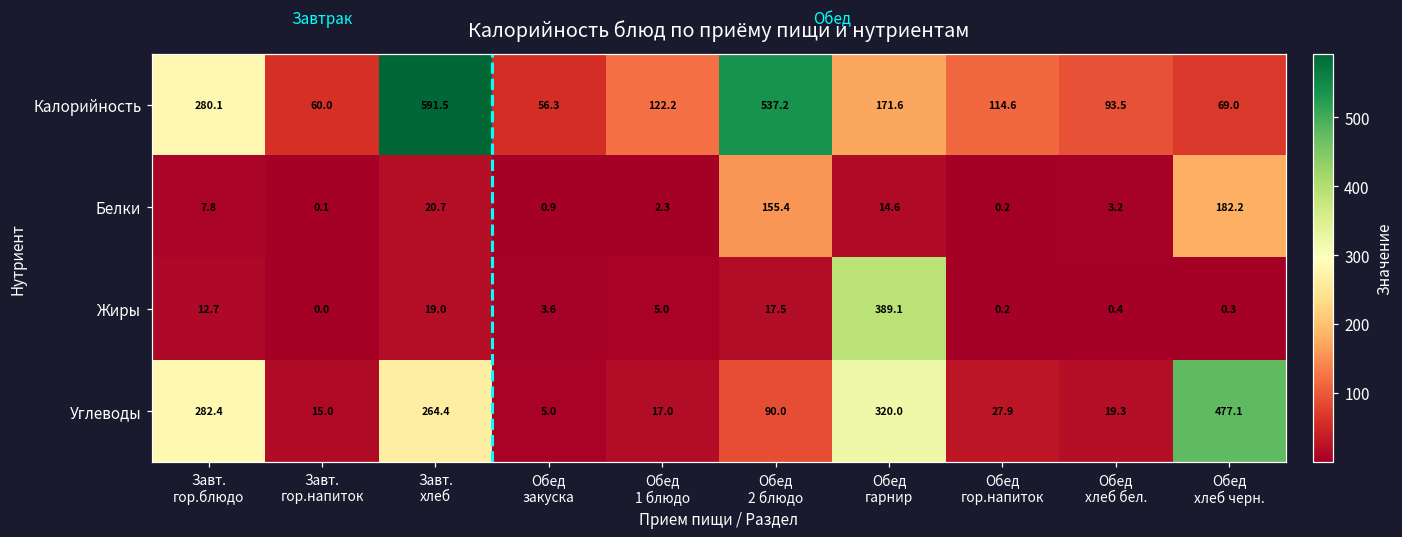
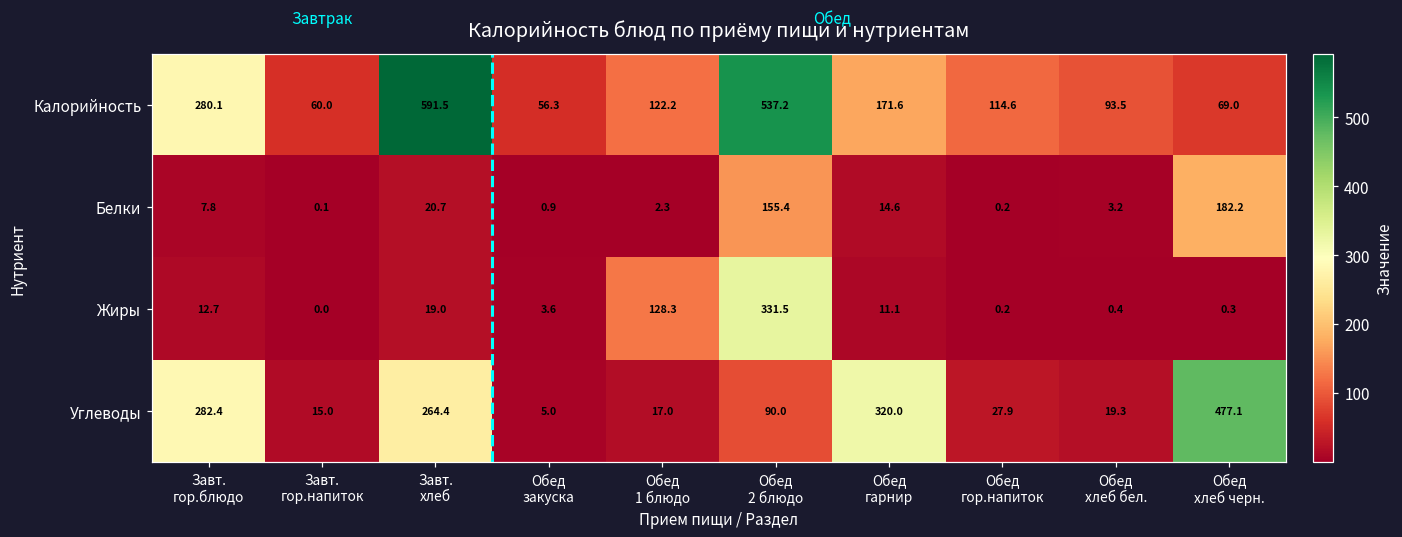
  {
    "Калорийность": {
      "Завт. гор.блюдо": 280.1,
      "Завт. гор.напиток": 60.0,
      "Завт. хлеб": 591.5,
      "Обед закуска": 56.3,
      "Обед 1 блюдо": 122.2,
      "Обед 2 блюдо": 537.2,
      "Обед гарнир": 171.6,
      "Обед гор.напиток": 114.6,
      "Обед хлеб бел.": 93.5,
      "Обед хлеб черн.": 69.0
    },
    "Белки": {
      "Завт. гор.блюдо": 7.8,
      "Завт. гор.напиток": 0.1,
      "Завт. хлеб": 20.7,
      "Обед закуска": 0.9,
      "Обед 1 блюдо": 2.3,
      "Обед 2 блюдо": 155.4,
      "Обед гарнир": 14.6,
      "Обед гор.напиток": 0.2,
      "Обед хлеб бел.": 3.2,
      "Обед хлеб черн.": 182.2
    },
    "Жиры": {
      "Завт. гор.блюдо": 12.7,
      "Завт. гор.напиток": 0.0,
      "Завт. хлеб": 19.0,
      "Обед закуска": 3.6,
-     "Обед 1 блюдо": 5.0,
-     "Обед 2 блюдо": 17.5,
-     "Обед гарнир": 389.1,
+     "Обед 1 блюдо": 128.3,
+     "Обед 2 блюдо": 331.5,
+     "Обед гарнир": 11.1,
      "Обед гор.напиток": 0.2,
      "Обед хлеб бел.": 0.4,
      "Обед хлеб черн.": 0.3
    },
    "Углеводы": {
      "Завт. гор.блюдо": 282.4,
      "Завт. гор.напиток": 15.0,
      "Завт. хлеб": 264.4,
      "Обед закуска": 5.0,
      "Обед 1 блюдо": 17.0,
      "Обед 2 блюдо": 90.0,
      "Обед гарнир": 320.0,
      "Обед гор.напиток": 27.9,
      "Обед хлеб бел.": 19.3,
      "Обед хлеб черн.": 477.1
    }
  }
